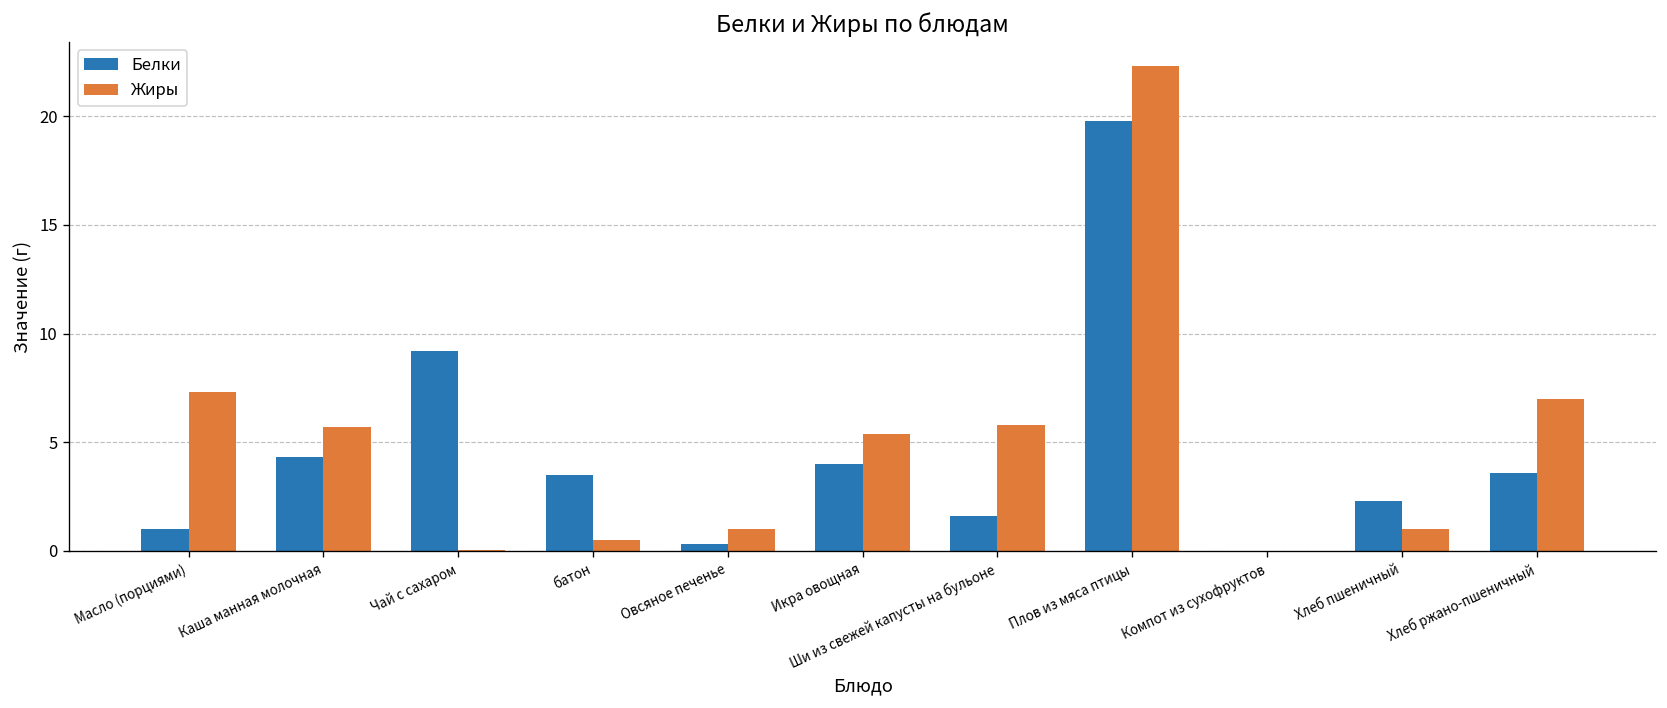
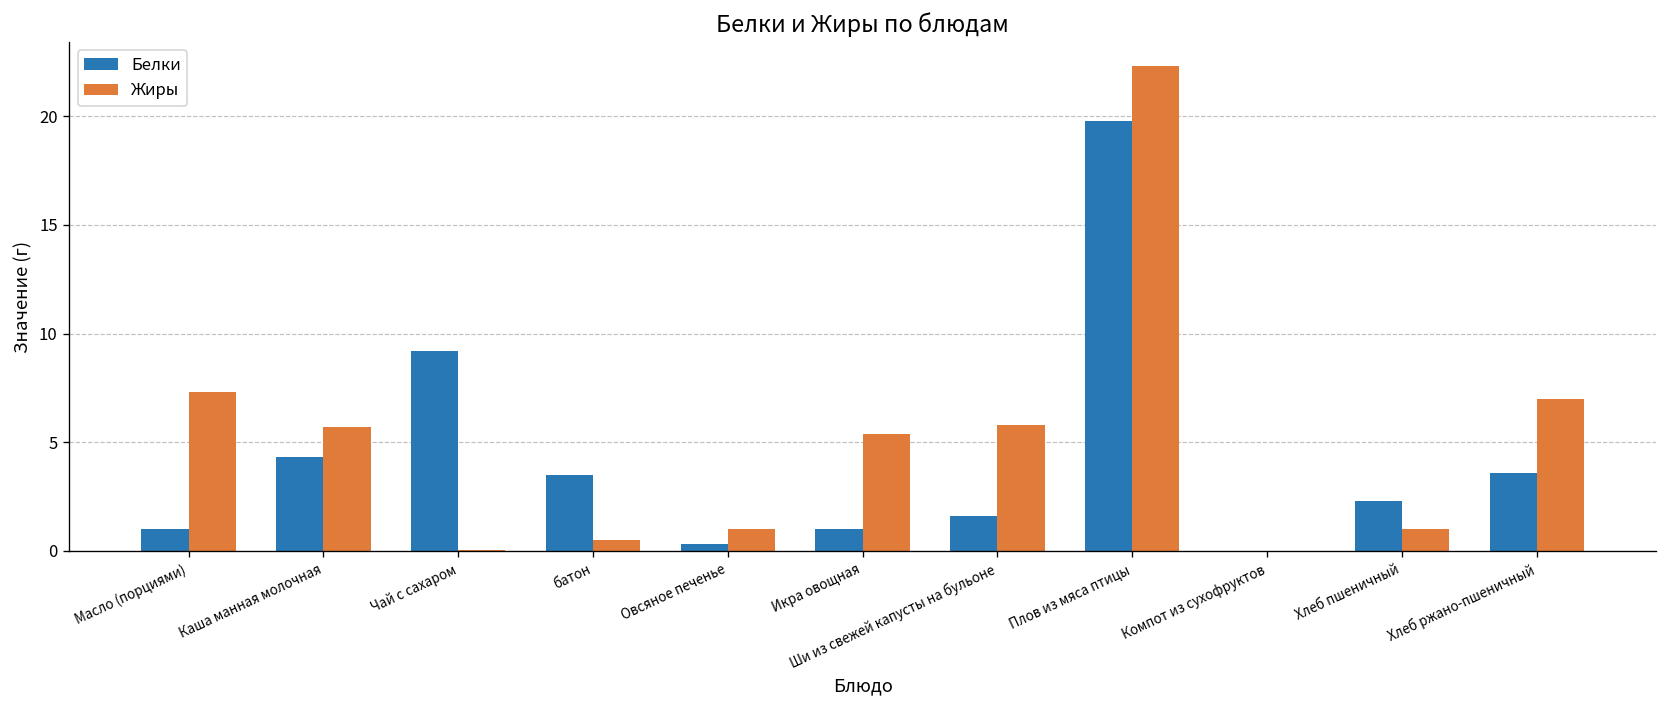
  {
    "Белки": {
      "Масло (порциями)": 1,
      "Каша манная молочная": 4.3,
      "Чай с сахаром": 9.2,
      "батон": 3.5,
      "Овсяное печенье": 0.3,
-     "Икра овощная": 4,
+     "Икра овощная": 1,
      "Ши из свежей капусты на бульоне": 1.6,
      "Плов из мяса птицы": 19.8,
      "Компот из сухофруктов": 0,
      "Хлеб пшеничный": 2.3,
      "Хлеб ржано-пшеничный": 3.6
    },
    "Жиры": {
      "Масло (порциями)": 7.3,
      "Каша манная молочная": 5.7,
      "батон": 0.5,
      "Овсяное печенье": 1,
      "Икра овощная": 5.4,
      "Ши из свежей капусты на бульоне": 5.8,
      "Плов из мяса птицы": 22.3,
      "Компот из сухофруктов": 0,
      "Хлеб пшеничный": 1,
      "Хлеб ржано-пшеничный": 7
    }
  }
